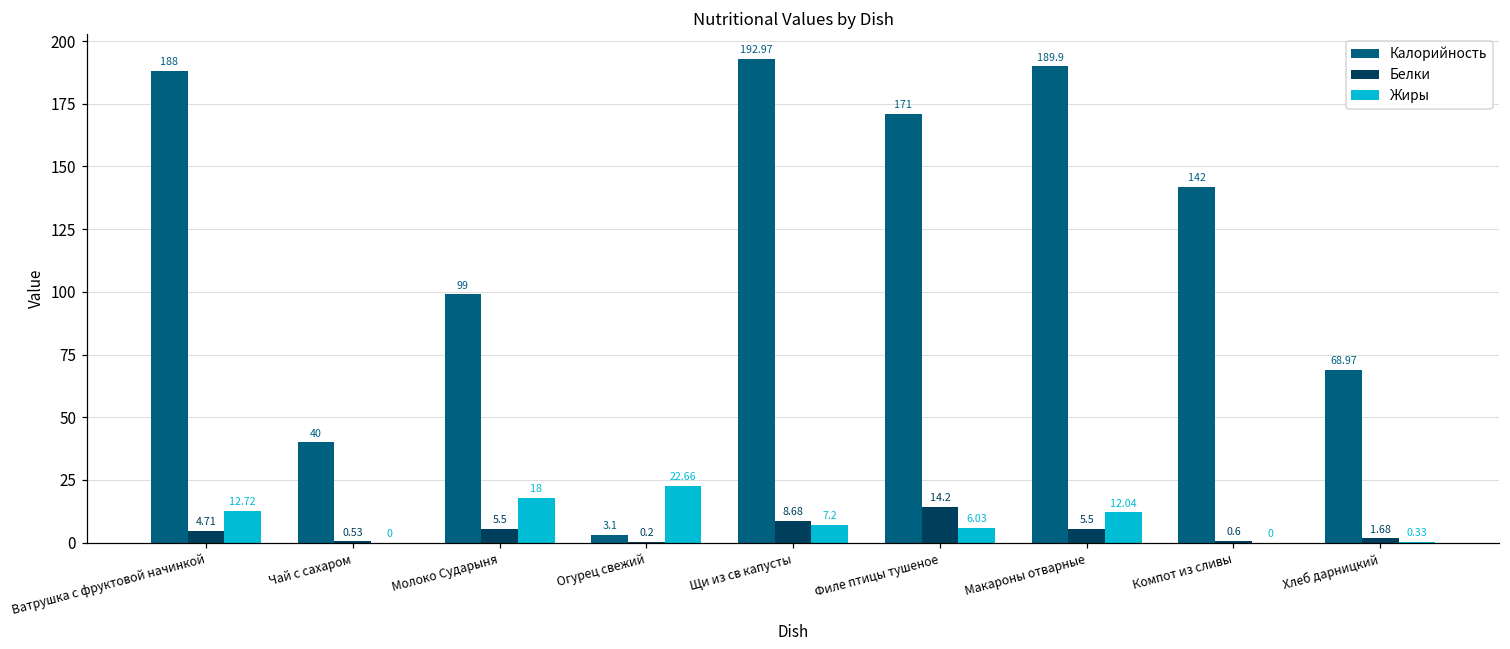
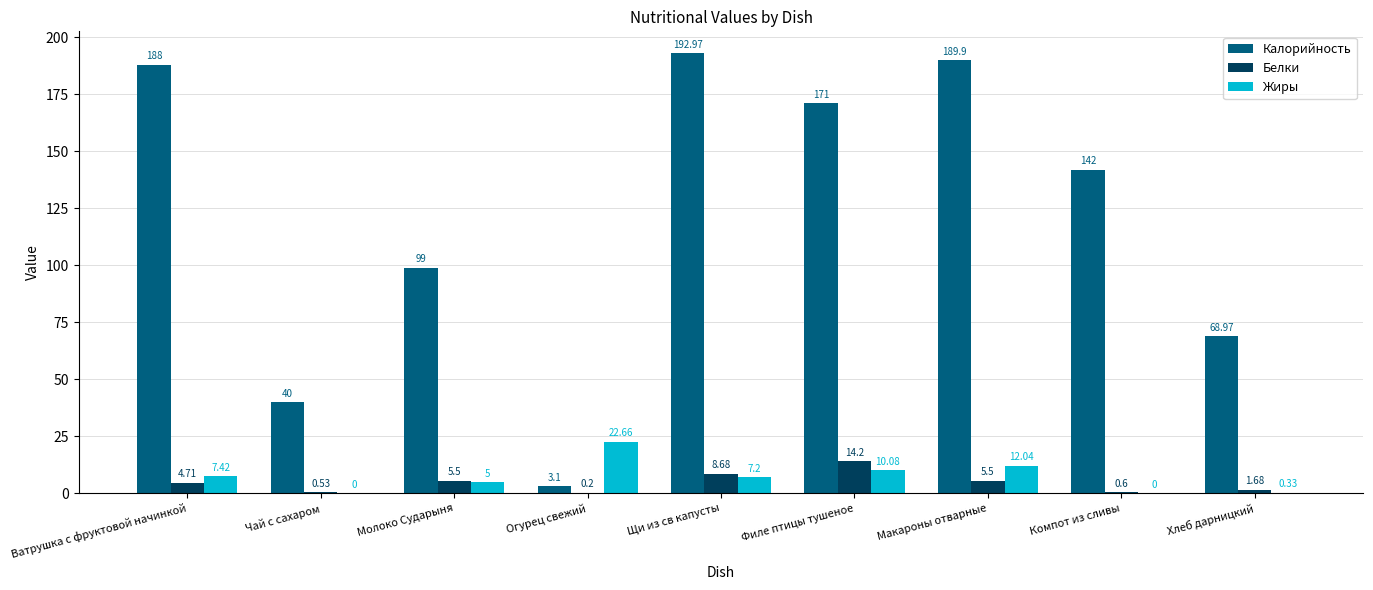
  {
    "Жиры": {
-     "Ватрушка с фруктовой начинкой": 12.72,
+     "Ватрушка с фруктовой начинкой": 7.42,
      "Чай с сахаром": 0,
-     "Молоко Сударыня": 18,
+     "Молоко Сударыня": 5,
      "Огурец свежий": 22.66,
      "Щи из св капусты": 7.2,
-     "Филе птицы тушеное": 6.03,
+     "Филе птицы тушеное": 10.08,
      "Макароны отварные": 12.04,
      "Компот из сливы": 0,
      "Хлеб дарницкий": 0.33
    }
  }
